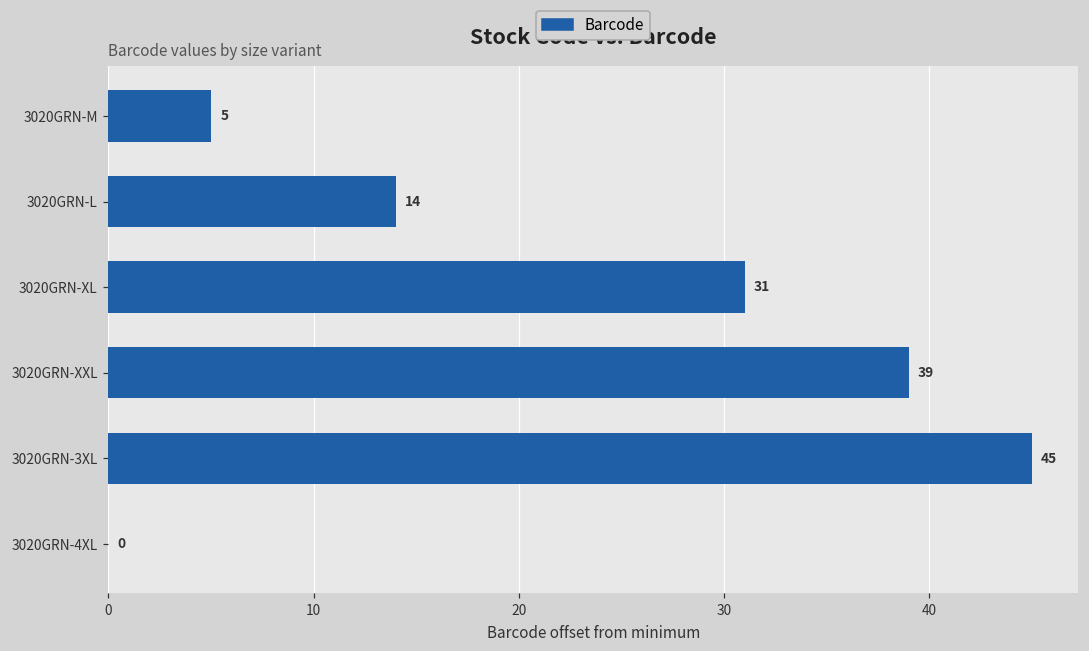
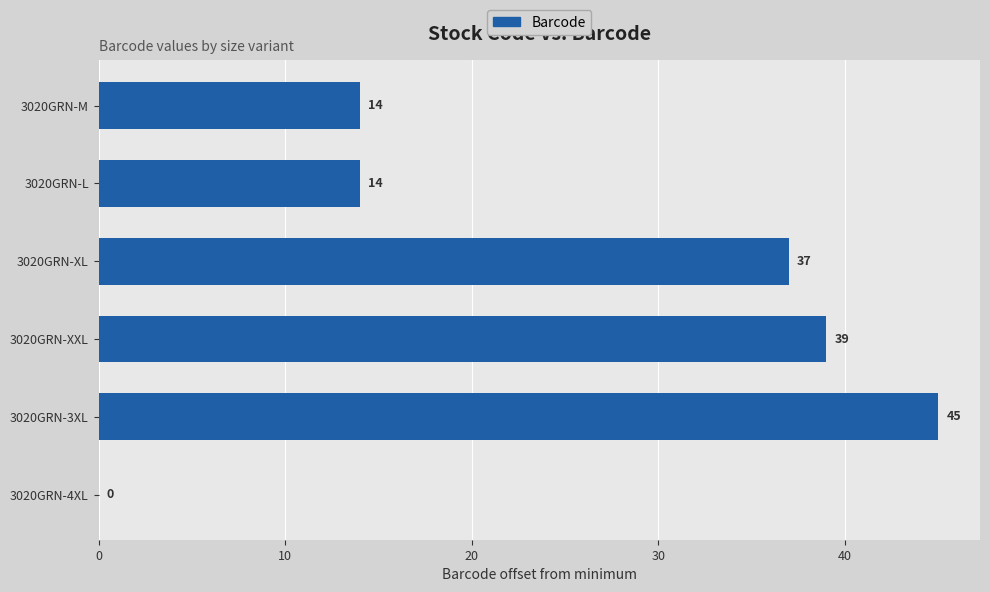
  {
-   "3020GRN-M": 5,
+   "3020GRN-M": 14,
    "3020GRN-L": 14,
-   "3020GRN-XL": 31,
+   "3020GRN-XL": 37,
    "3020GRN-XXL": 39,
    "3020GRN-3XL": 45,
    "3020GRN-4XL": 0
  }
